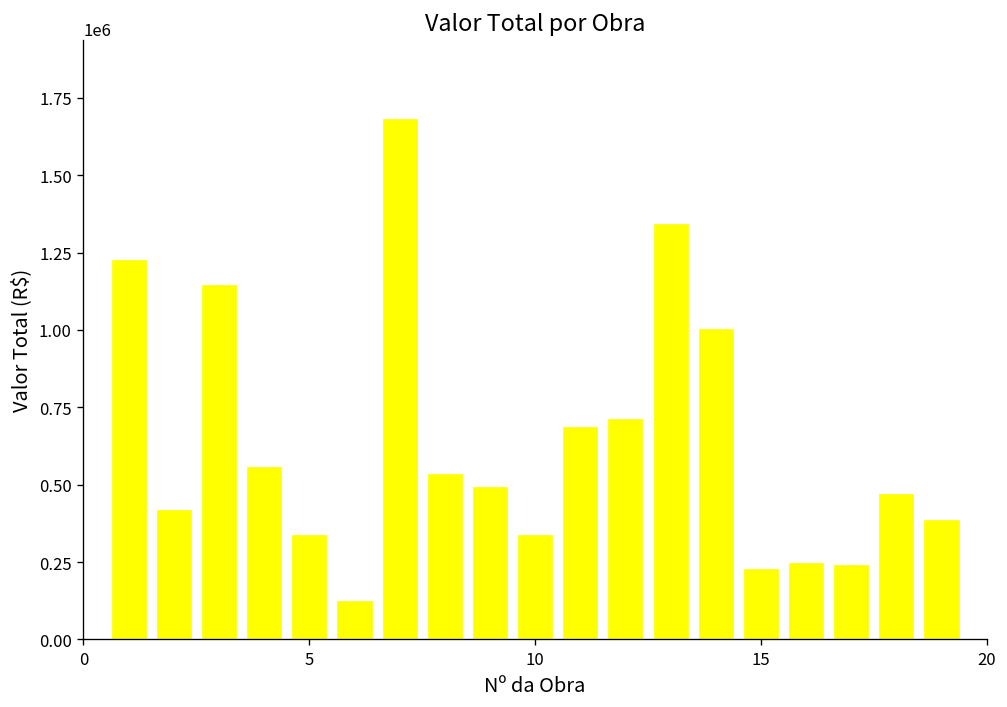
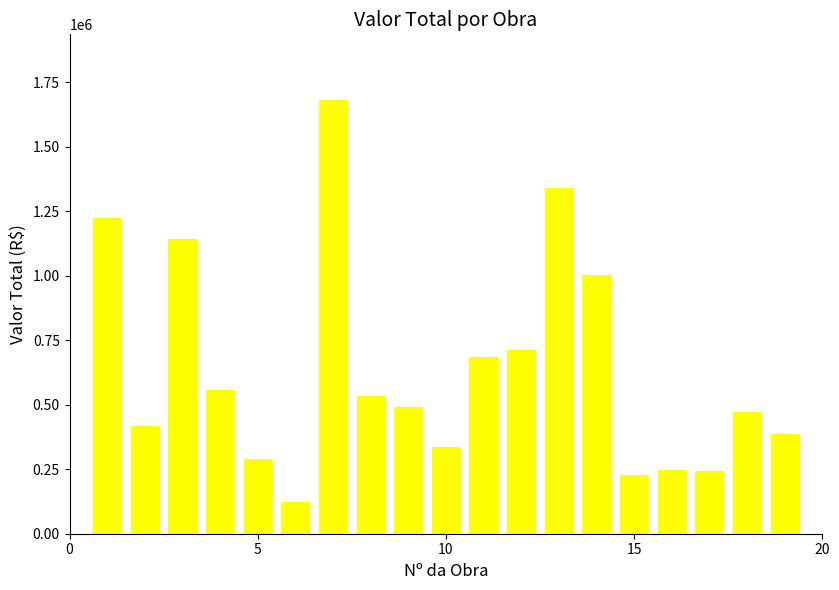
  {
-   "5": 340000,
+   "5": 300000,
    "10": 340000,
    "15": 230000
  }
